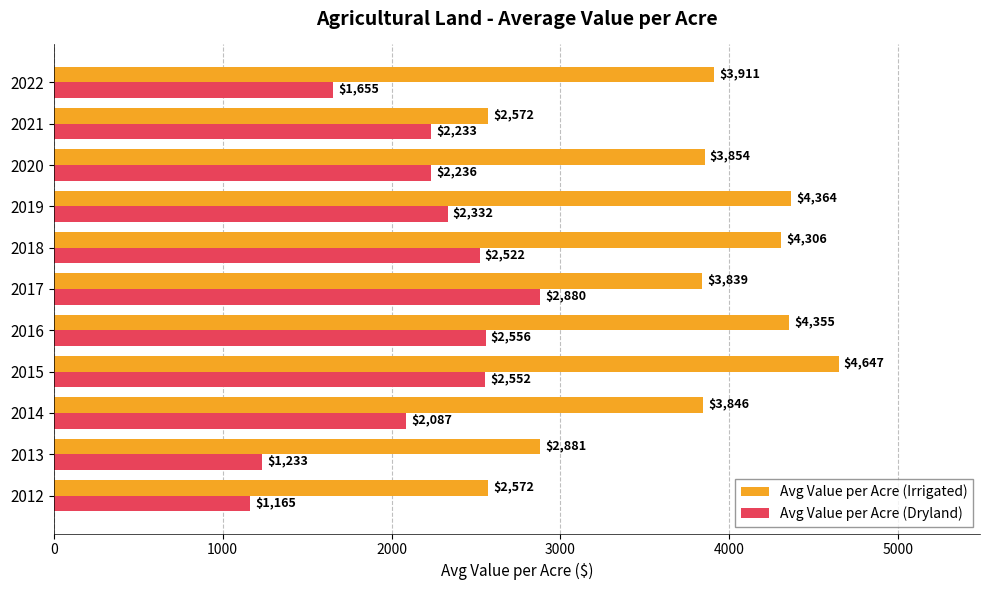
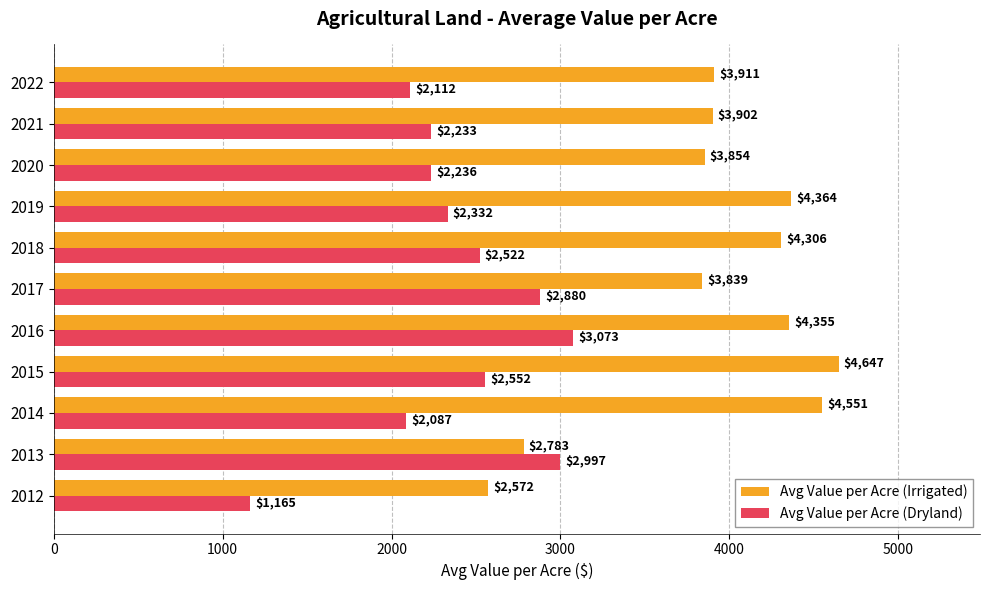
  {
    "Avg Value per Acre (Irrigated)": {
      "2022": "$3,911",
-     "2021": "$2,572",
+     "2021": "$3,902",
      "2020": "$3,854",
      "2019": "$4,364",
      "2018": "$4,306",
      "2017": "$3,839",
      "2016": "$4,355",
      "2015": "$4,647",
-     "2014": "$3,846",
-     "2013": "$2,881",
+     "2014": "$4,551",
+     "2013": "$2,783",
      "2012": "$2,572"
    },
    "Avg Value per Acre (Dryland)": {
-     "2022": "$1,655",
+     "2022": "$2,112",
      "2021": "$2,233",
      "2020": "$2,236",
      "2019": "$2,332",
      "2018": "$2,522",
      "2017": "$2,880",
-     "2016": "$2,556",
+     "2016": "$3,073",
      "2015": "$2,552",
      "2014": "$2,087",
-     "2013": "$1,233",
+     "2013": "$2,997",
      "2012": "$1,165"
    }
  }
